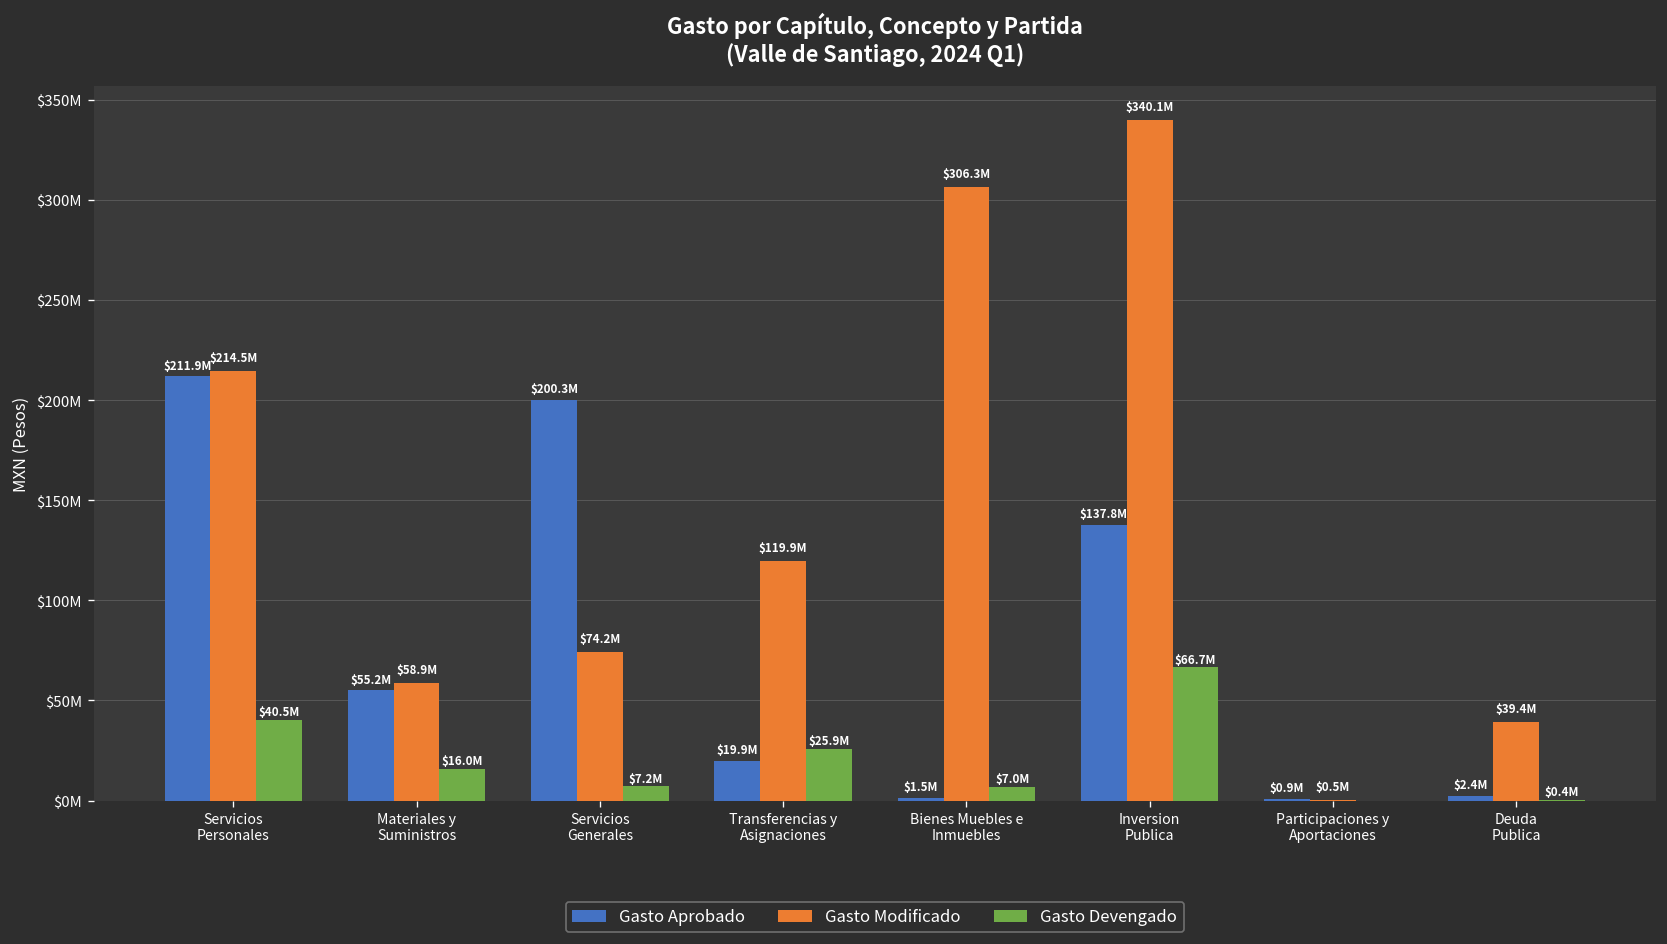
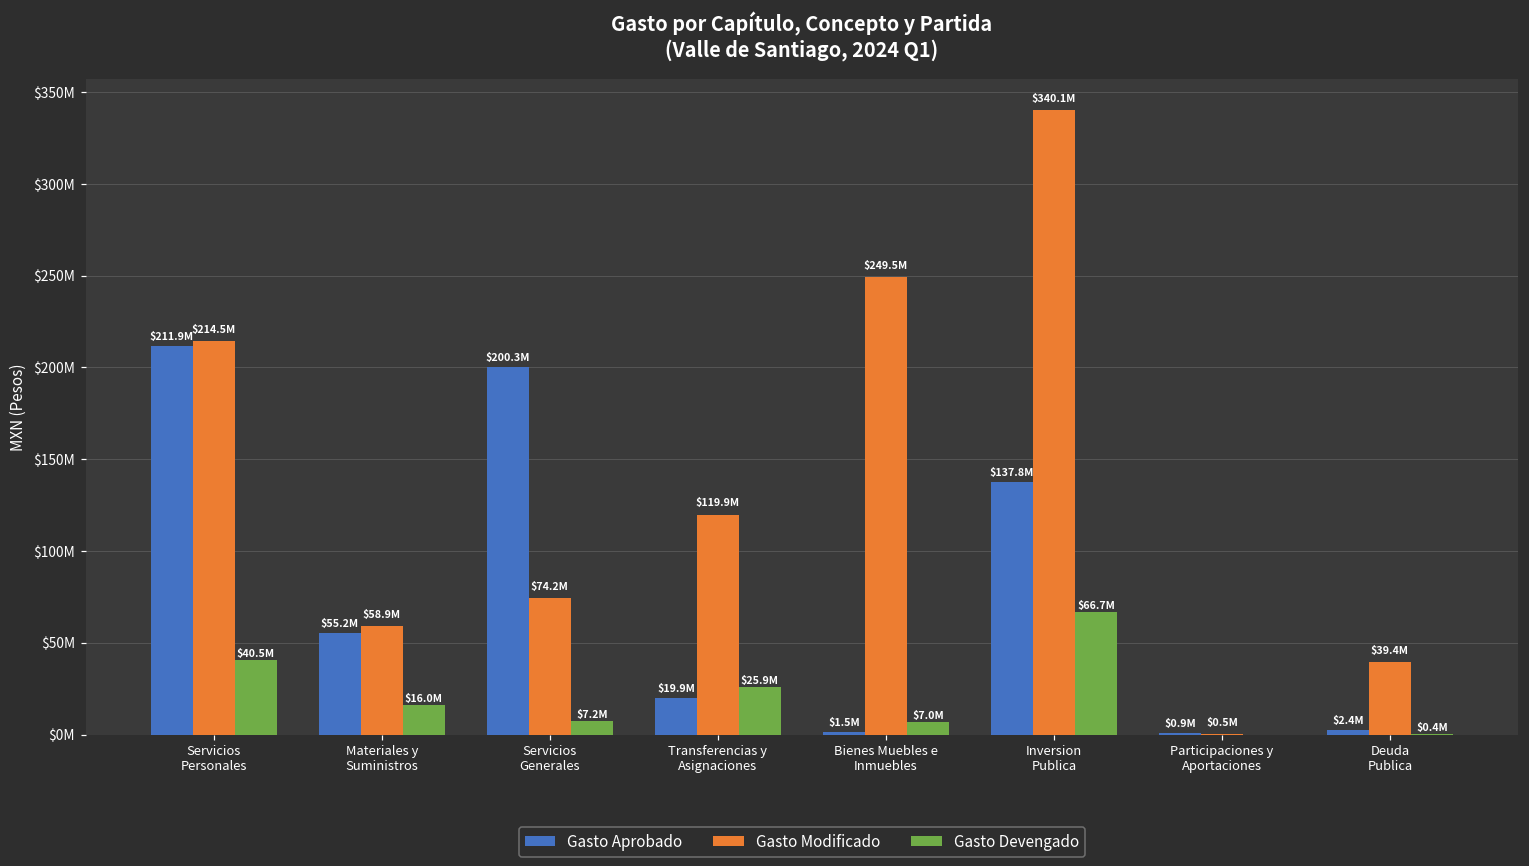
  {
    "Gasto Aprobado": {
      "Servicios Personales": "$211.9M",
      "Materiales y Suministros": "$55.2M",
      "Servicios Generales": "$200.3M",
      "Transferencias y Asignaciones": "$19.9M",
      "Bienes Muebles e Inmuebles": "$1.5M",
      "Inversion Publica": "$137.8M",
      "Participaciones y Aportaciones": "$0.9M",
      "Deuda Publica": "$2.4M"
    },
    "Gasto Modificado": {
      "Servicios Personales": "$214.5M",
      "Materiales y Suministros": "$58.9M",
      "Servicios Generales": "$74.2M",
      "Transferencias y Asignaciones": "$119.9M",
-     "Bienes Muebles e Inmuebles": "$306.3M",
+     "Bienes Muebles e Inmuebles": "$249.5M",
      "Inversion Publica": "$340.1M",
      "Participaciones y Aportaciones": "$0.5M",
      "Deuda Publica": "$39.4M"
    },
    "Gasto Devengado": {
      "Servicios Personales": "$40.5M",
      "Materiales y Suministros": "$16.0M",
      "Servicios Generales": "$7.2M",
      "Transferencias y Asignaciones": "$25.9M",
      "Bienes Muebles e Inmuebles": "$7.0M",
      "Inversion Publica": "$66.7M",
      "Deuda Publica": "$0.4M"
    }
  }
